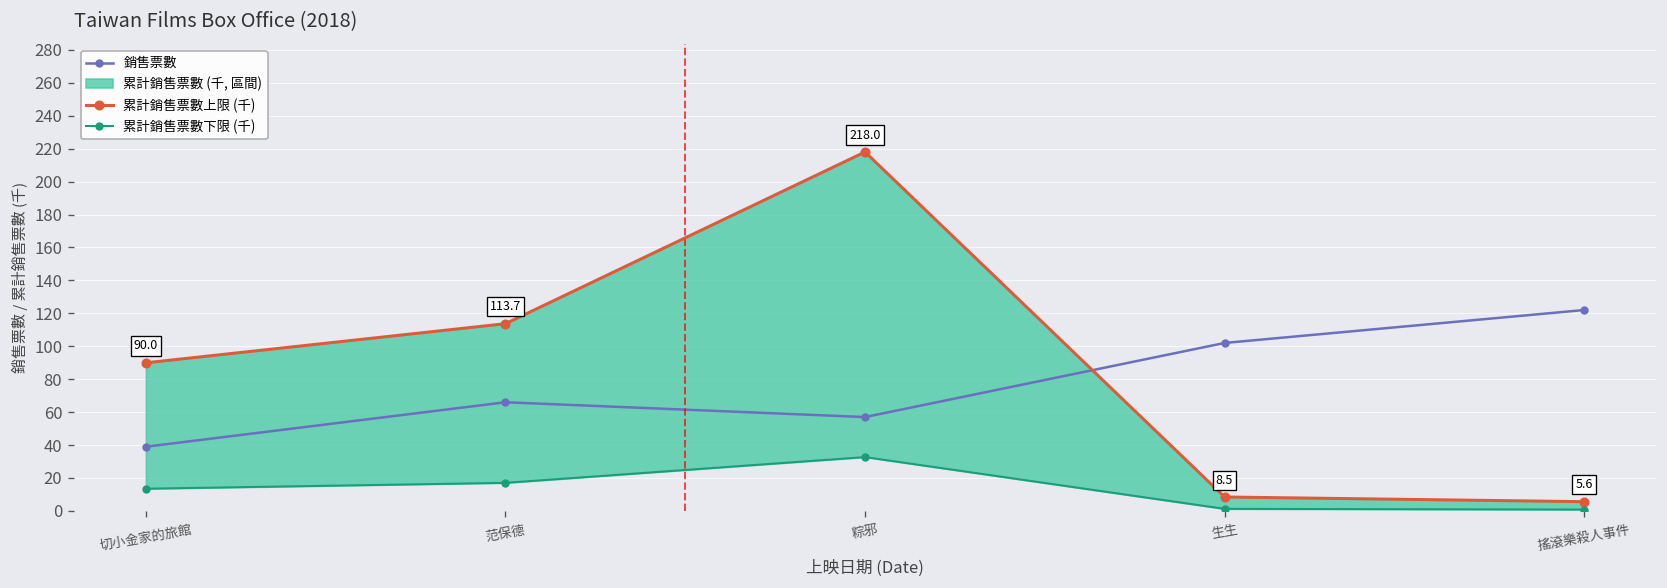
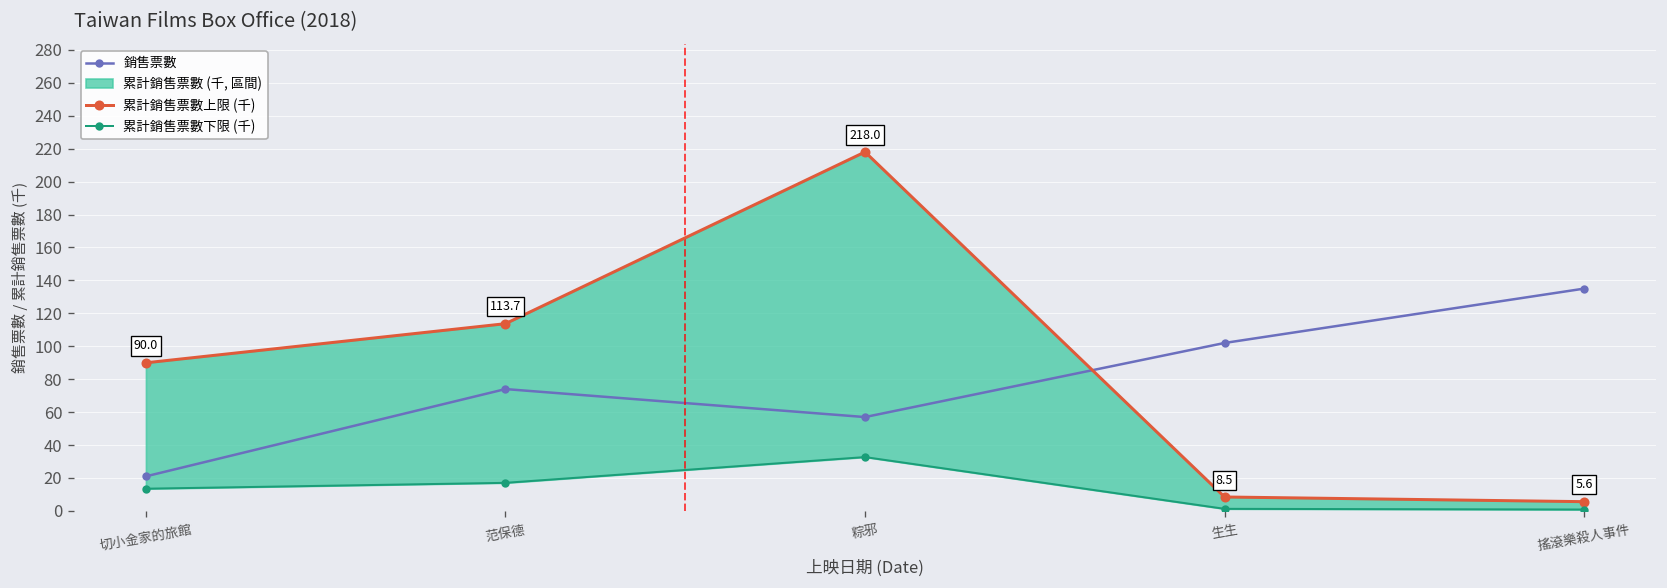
  {
    "銷售票數": {
-     "切小金家的旅館": 39,
-     "范保德": 66,
+     "切小金家的旅館": 21,
+     "范保德": 74,
      "粽邪": 57,
      "生生": 102,
-     "搖滾樂殺人事件": 122
+     "搖滾樂殺人事件": 135
    },
    "累計銷售票數下限 (千)": {
      "切小金家的旅館": 13,
      "范保德": 17,
      "粽邪": 33,
      "生生": 1,
      "搖滾樂殺人事件": 1
    }
  }
